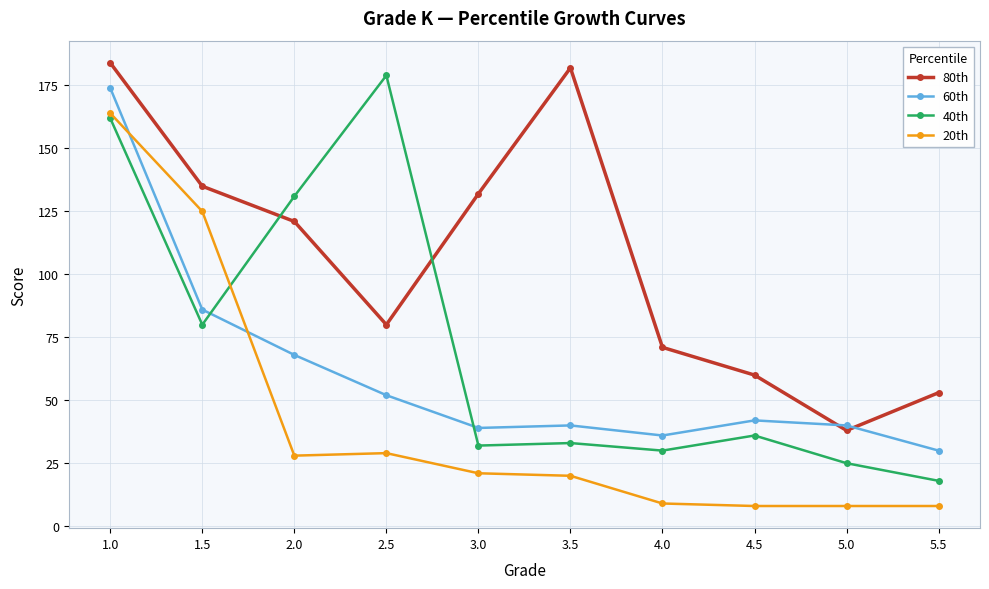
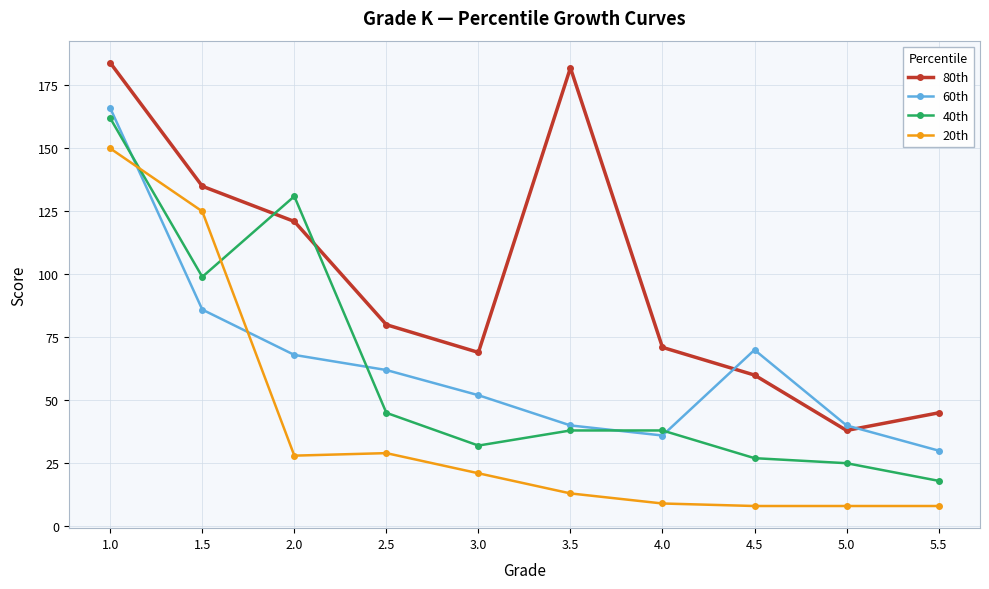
  {
    "80th": {
      "1.0": 184,
      "1.5": 135,
      "2.0": 121,
      "2.5": 80,
-     "3.0": 132,
+     "3.0": 69,
      "3.5": 182,
      "4.0": 71,
      "4.5": 60,
      "5.0": 38,
-     "5.5": 53
+     "5.5": 45
    },
    "60th": {
-     "1.0": 174,
+     "1.0": 166,
      "1.5": 86,
      "2.0": 68,
-     "2.5": 52,
-     "3.0": 39,
+     "2.5": 62,
+     "3.0": 52,
      "3.5": 40,
      "4.0": 36,
-     "4.5": 42,
+     "4.5": 70,
      "5.0": 40,
      "5.5": 30
    },
    "40th": {
      "1.0": 162,
-     "1.5": 80,
+     "1.5": 99,
      "2.0": 131,
-     "2.5": 179,
+     "2.5": 45,
      "3.0": 32,
-     "3.5": 33,
-     "4.0": 30,
-     "4.5": 36,
+     "3.5": 38,
+     "4.0": 38,
+     "4.5": 27,
      "5.0": 25,
      "5.5": 18
    },
    "20th": {
-     "1.0": 164,
+     "1.0": 150,
      "1.5": 125,
      "2.0": 28,
      "2.5": 29,
      "3.0": 21,
-     "3.5": 20,
+     "3.5": 13,
      "4.0": 9,
      "4.5": 8,
      "5.0": 8,
      "5.5": 8
    }
  }
